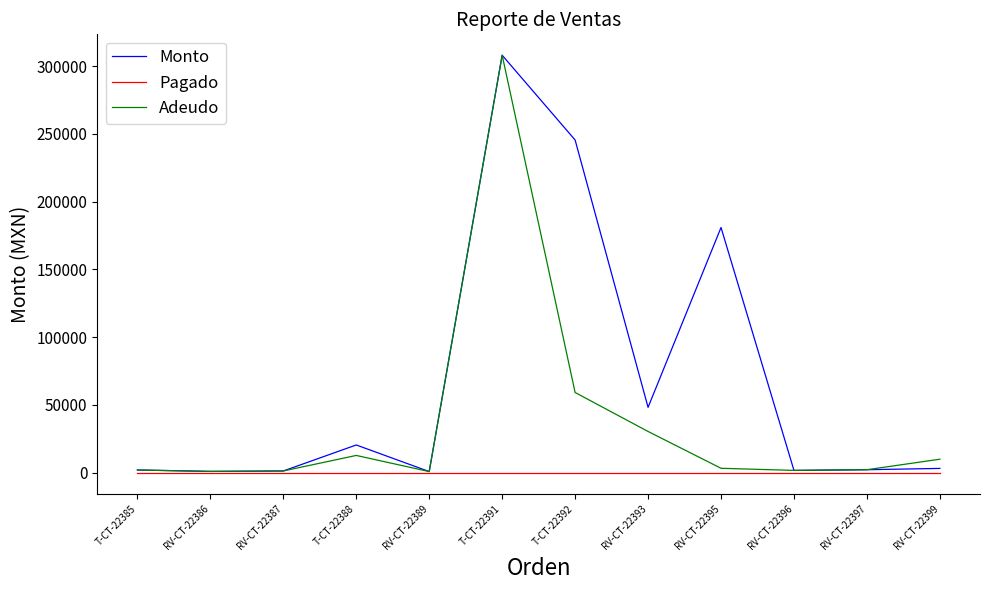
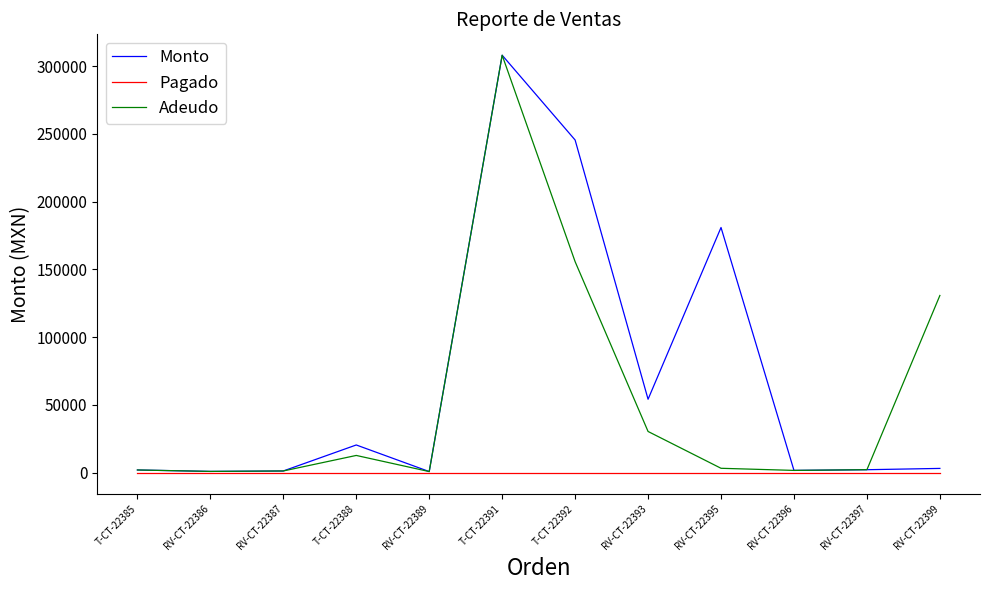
  {
    "Monto": {
      "T-CT-22388": 21000,
      "T-CT-22392": 245000,
-     "RV-CT-22393": 48000,
+     "RV-CT-22393": 54000,
      "RV-CT-22395": 181000,
      "RV-CT-22399": 3000
    },
    "Pagado": {
      "T-CT-22385": 0,
      "T-CT-22388": 0,
      "T-CT-22391": 0,
      "T-CT-22392": 0,
      "RV-CT-22393": 0,
      "RV-CT-22395": 0,
      "RV-CT-22397": 0,
      "RV-CT-22399": 0
    },
    "Adeudo": {
      "T-CT-22388": 13000,
-     "T-CT-22392": 59000,
+     "T-CT-22392": 156000,
      "RV-CT-22393": 30000,
      "RV-CT-22395": 3000,
-     "RV-CT-22399": 10000
+     "RV-CT-22399": 131000
    }
  }
